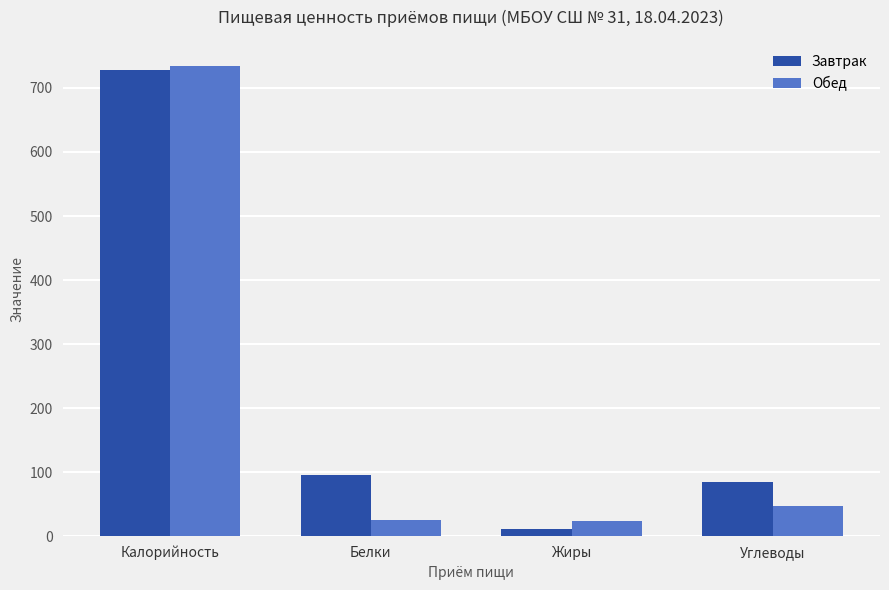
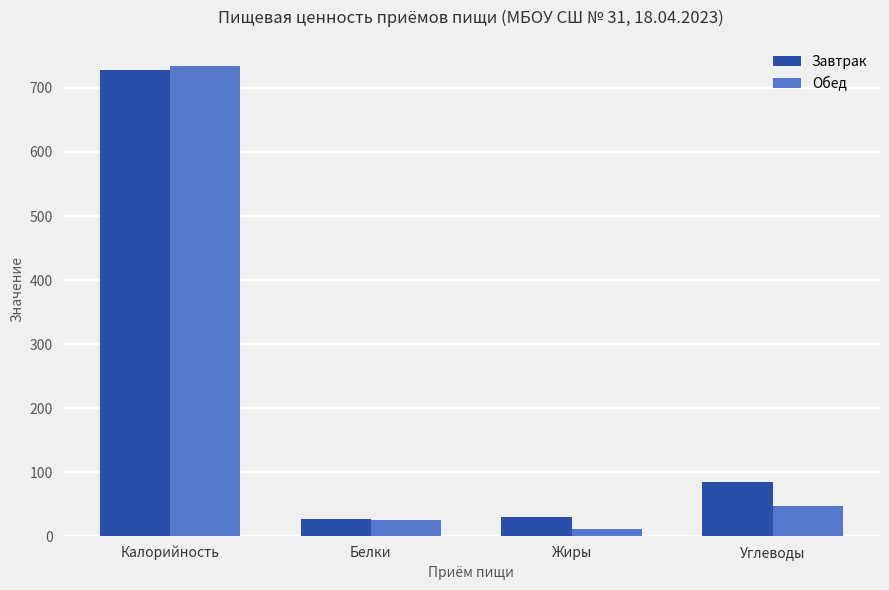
  {
    "Завтрак": {
      "Калорийность": 730,
-     "Белки": 100,
-     "Жиры": 10,
+     "Белки": 30,
+     "Жиры": 30,
      "Углеводы": 80
    },
    "Обед": {
      "Калорийность": 730,
      "Белки": 30,
-     "Жиры": 20,
+     "Жиры": 10,
      "Углеводы": 50
    }
  }
